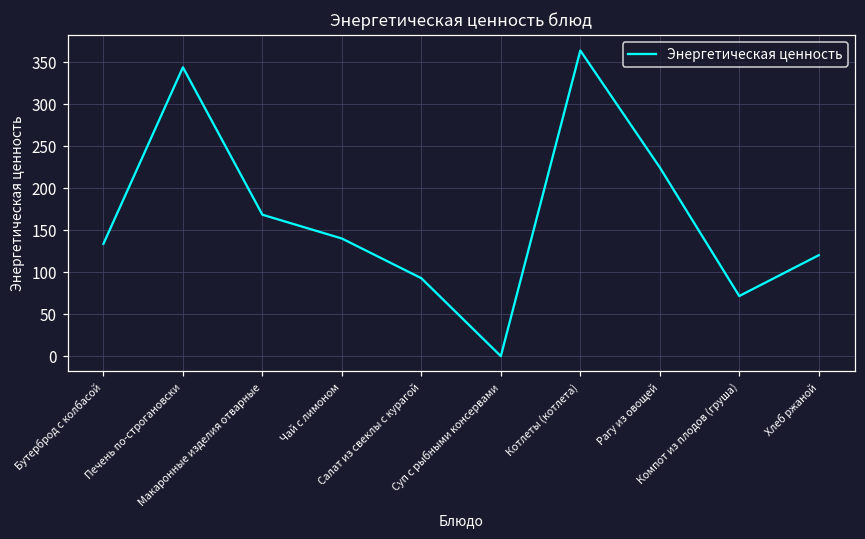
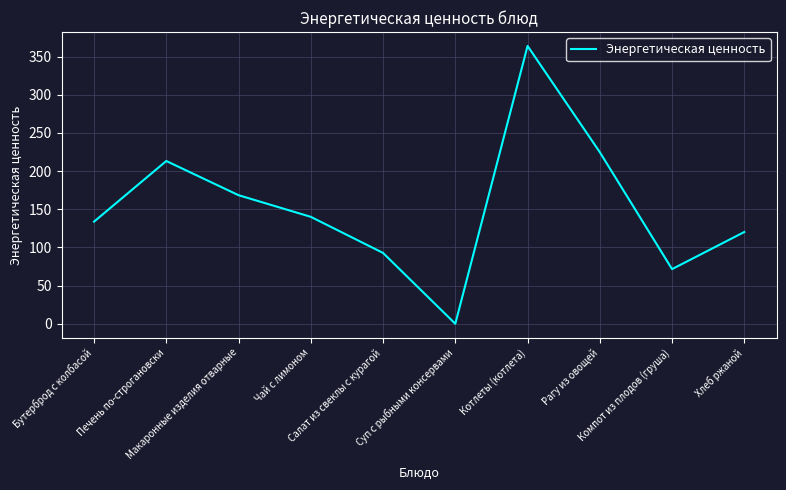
  {
    "Бутерброд с колбасой": 130,
-   "Печень по-строгановски": 340,
+   "Печень по-строгановски": 210,
    "Макаронные изделия отварные": 170,
    "Чай с лимоном": 140,
    "Салат из свеклы с курагой": 90,
    "Суп с рыбными консервами": 0,
    "Котлеты (котлета)": 360,
    "Рагу из овощей": 220,
    "Компот из плодов (груша)": 70,
    "Хлеб ржаной": 120
  }
